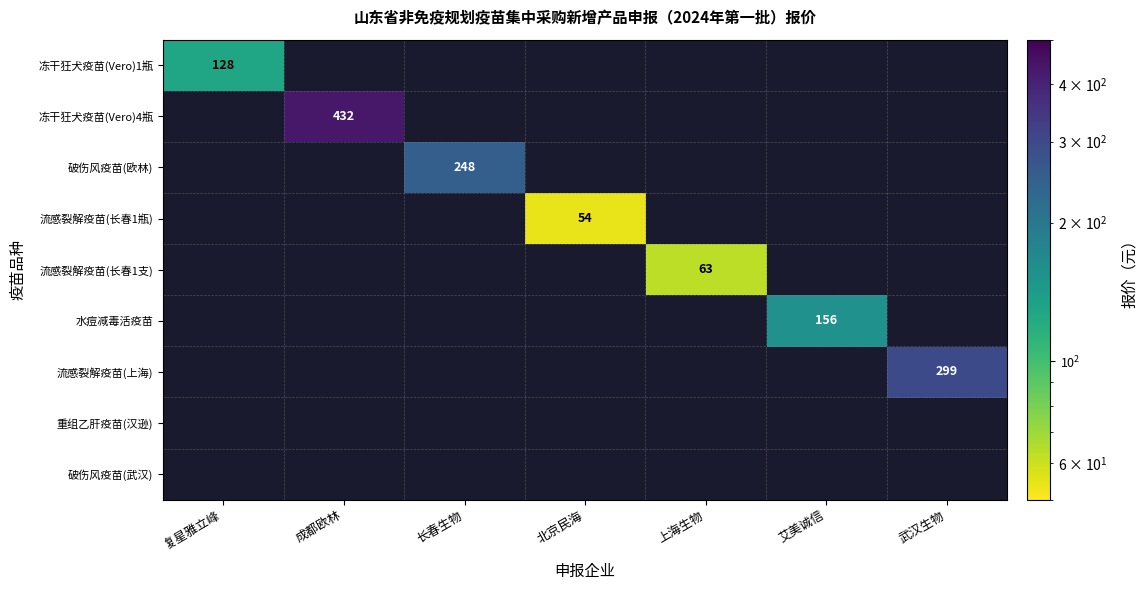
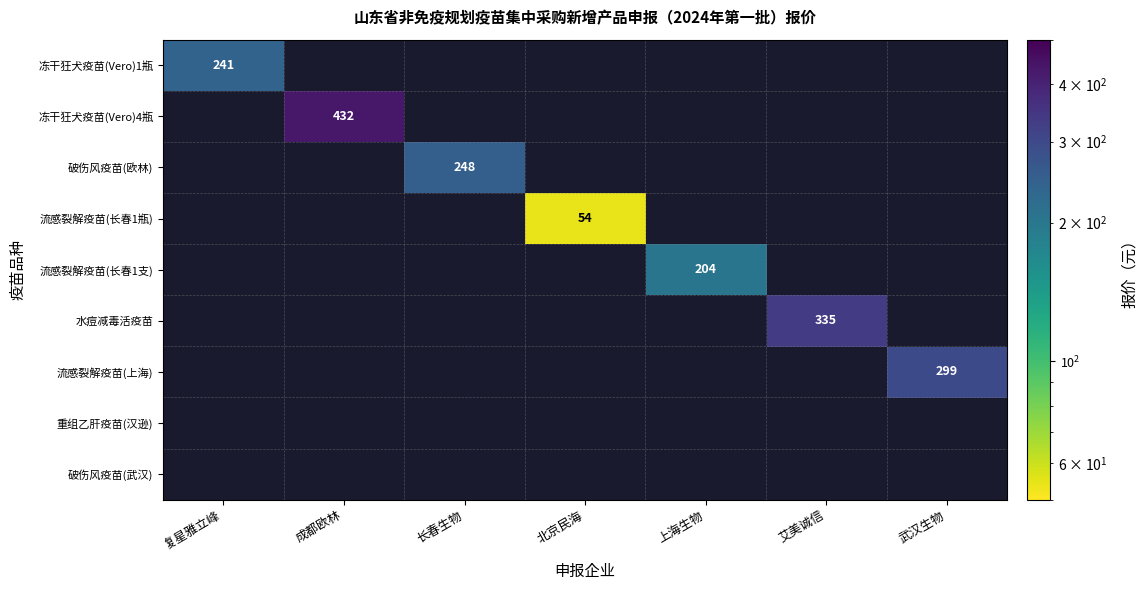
  {
    "冻干狂犬疫苗(Vero)1瓶": {
-     "复星雅立峰": 128
+     "复星雅立峰": 241
    },
    "冻干狂犬疫苗(Vero)4瓶": {
      "成都欧林": 432
    },
    "破伤风疫苗(欧林)": {
      "长春生物": 248
    },
    "流感裂解疫苗(长春1瓶)": {
      "北京民海": 54
    },
    "流感裂解疫苗(长春1支)": {
-     "上海生物": 63
+     "上海生物": 204
    },
    "水痘减毒活疫苗": {
-     "艾美诚信": 156
+     "艾美诚信": 335
    },
    "流感裂解疫苗(上海)": {
      "武汉生物": 299
    }
  }
